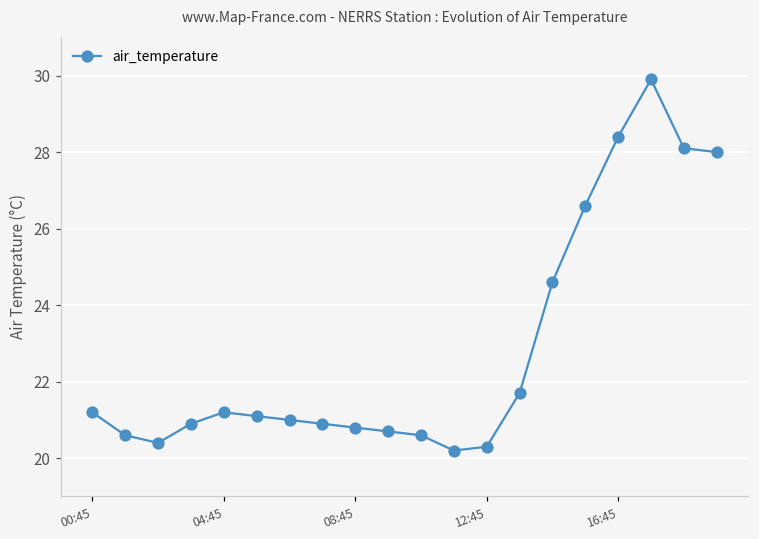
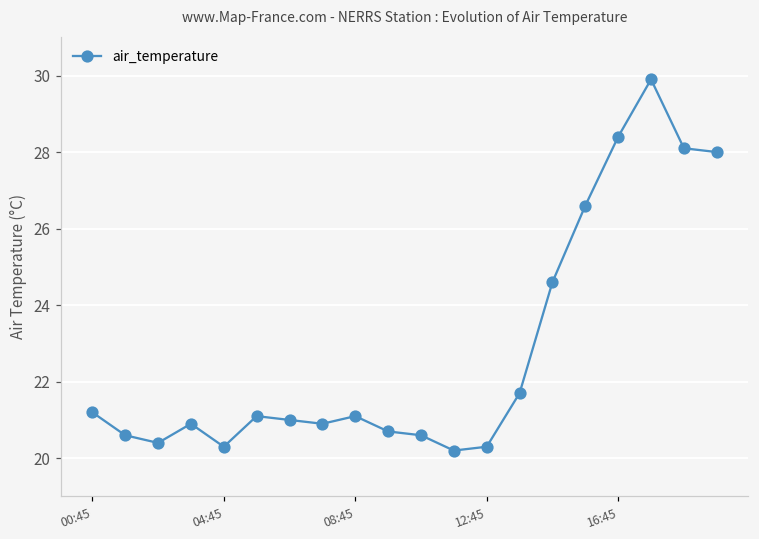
  {
    "00:45": 21.2,
-   "04:45": 21.2,
-   "08:45": 20.8,
+   "04:45": 20.3,
+   "08:45": 21.1,
    "12:45": 20.3,
    "16:45": 28.4
  }
